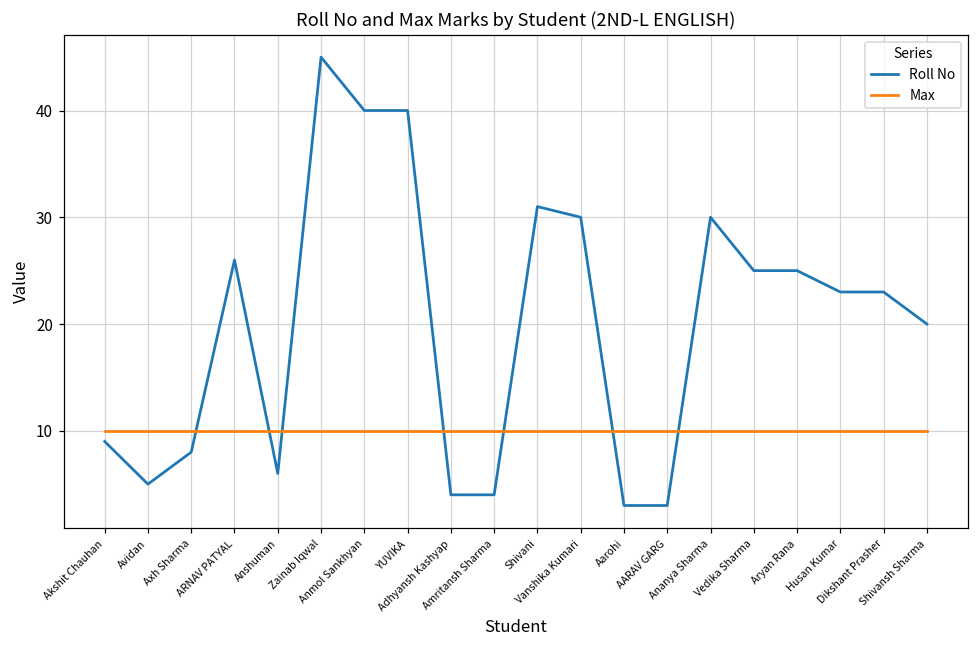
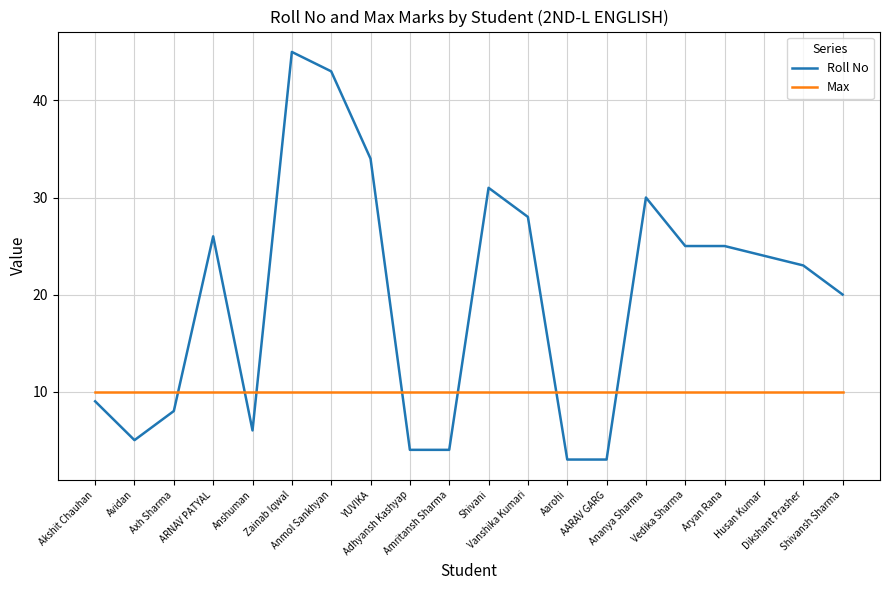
  {
    "Roll No": {
      "Akshit Chauhan": 9,
      "Avidan": 5,
      "Axh Sharma": 8,
      "ARNAV PATYAL": 26,
      "Anshuman": 6,
      "Zainab Iqwal": 45,
-     "Anmol Sankhyan": 40,
-     "YUVIKA": 40,
+     "Anmol Sankhyan": 43,
+     "YUVIKA": 34,
      "Adhyansh Kashyap": 4,
      "Amritansh Sharma": 4,
      "Shivani": 31,
-     "Vanshika Kumari": 30,
+     "Vanshika Kumari": 28,
      "Aarohi": 3,
      "AARAV GARG": 3,
      "Ananya Sharma": 30,
      "Vedika Sharma": 25,
      "Aryan Rana": 25,
-     "Husan Kumar": 23,
+     "Husan Kumar": 24,
      "Dikshant Prasher": 23,
      "Shivansh Sharma": 20
    },
    "Max": {
      "Akshit Chauhan": 10,
      "Avidan": 10,
      "Axh Sharma": 10,
      "ARNAV PATYAL": 10,
      "Anshuman": 10,
      "Zainab Iqwal": 10,
      "Anmol Sankhyan": 10,
      "YUVIKA": 10,
      "Adhyansh Kashyap": 10,
      "Amritansh Sharma": 10,
      "Shivani": 10,
      "Vanshika Kumari": 10,
      "Aarohi": 10,
      "AARAV GARG": 10,
      "Ananya Sharma": 10,
      "Vedika Sharma": 10,
      "Aryan Rana": 10,
      "Husan Kumar": 10,
      "Dikshant Prasher": 10,
      "Shivansh Sharma": 10
    }
  }
